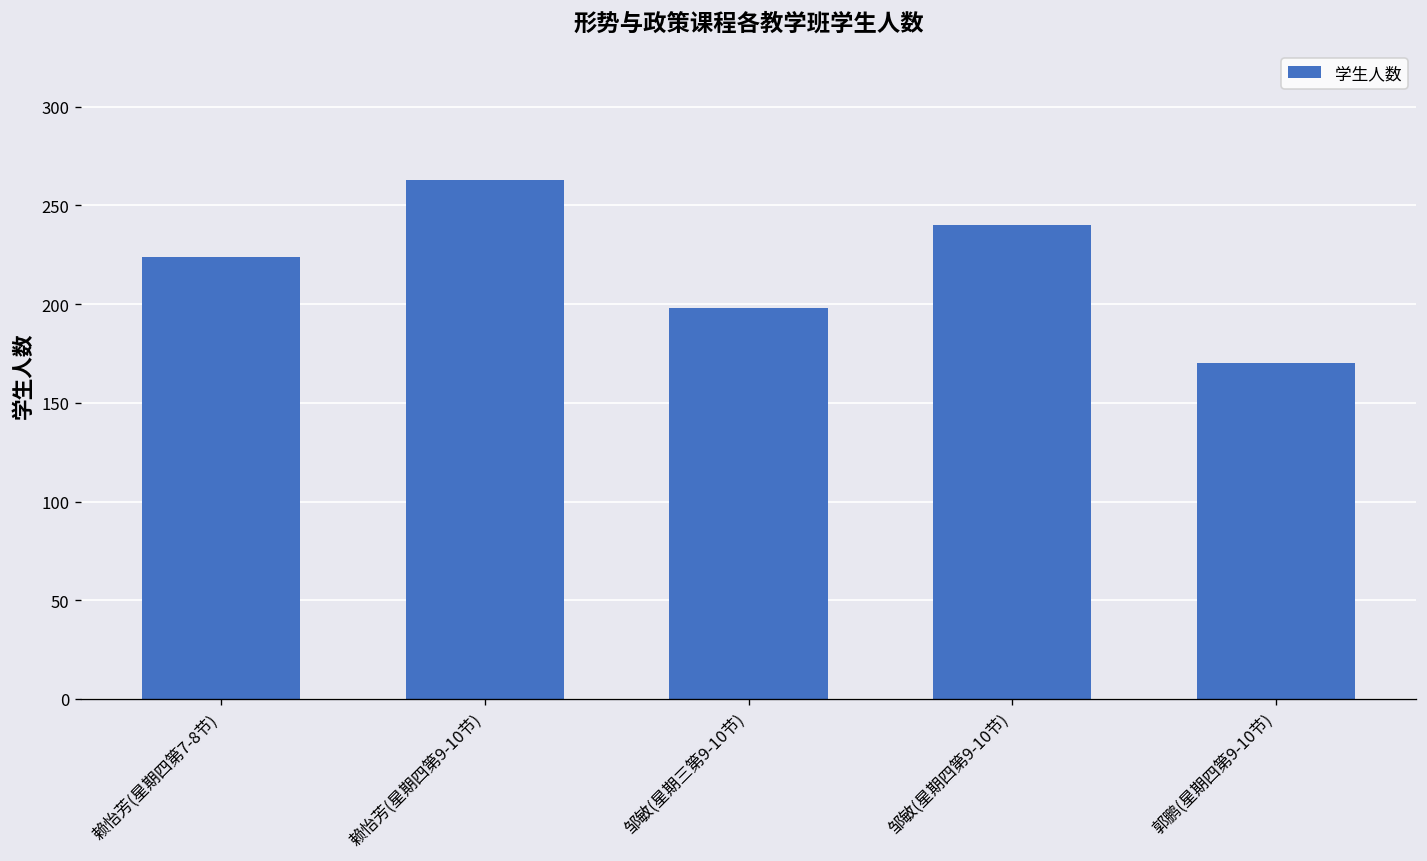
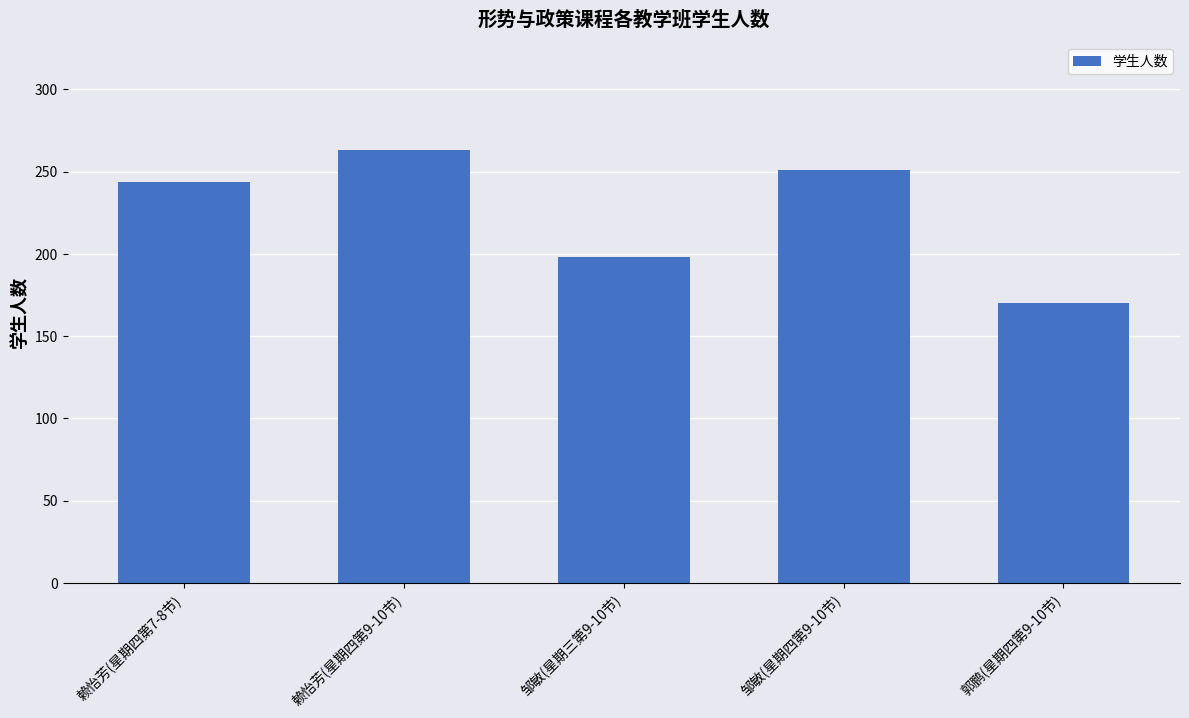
  {
-   "赖怡芳(星期四第7-8节)": 224,
+   "赖怡芳(星期四第7-8节)": 244,
    "赖怡芳(星期四第9-10节)": 263,
    "邹敏(星期三第9-10节)": 198,
-   "邹敏(星期四第9-10节)": 240,
+   "邹敏(星期四第9-10节)": 251,
    "郭鹏(星期四第9-10节)": 170
  }
